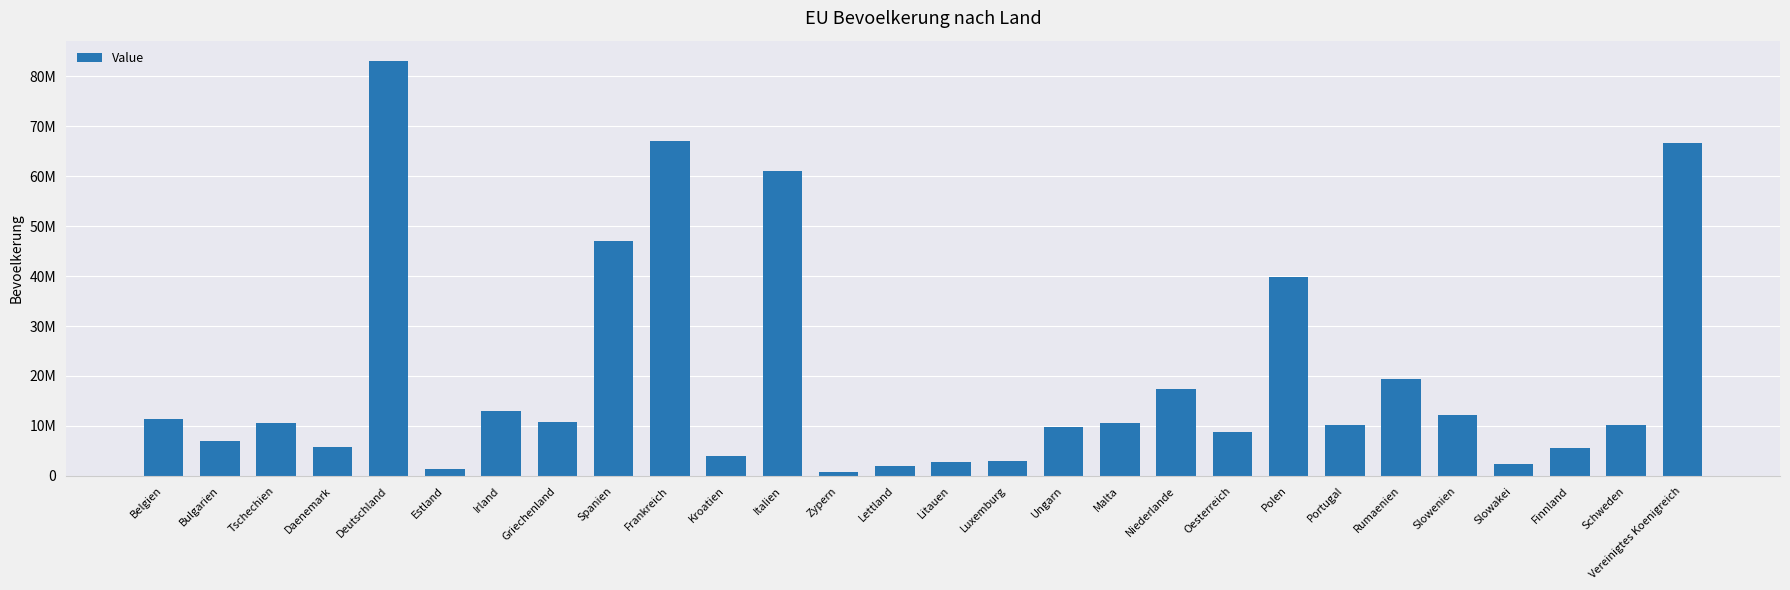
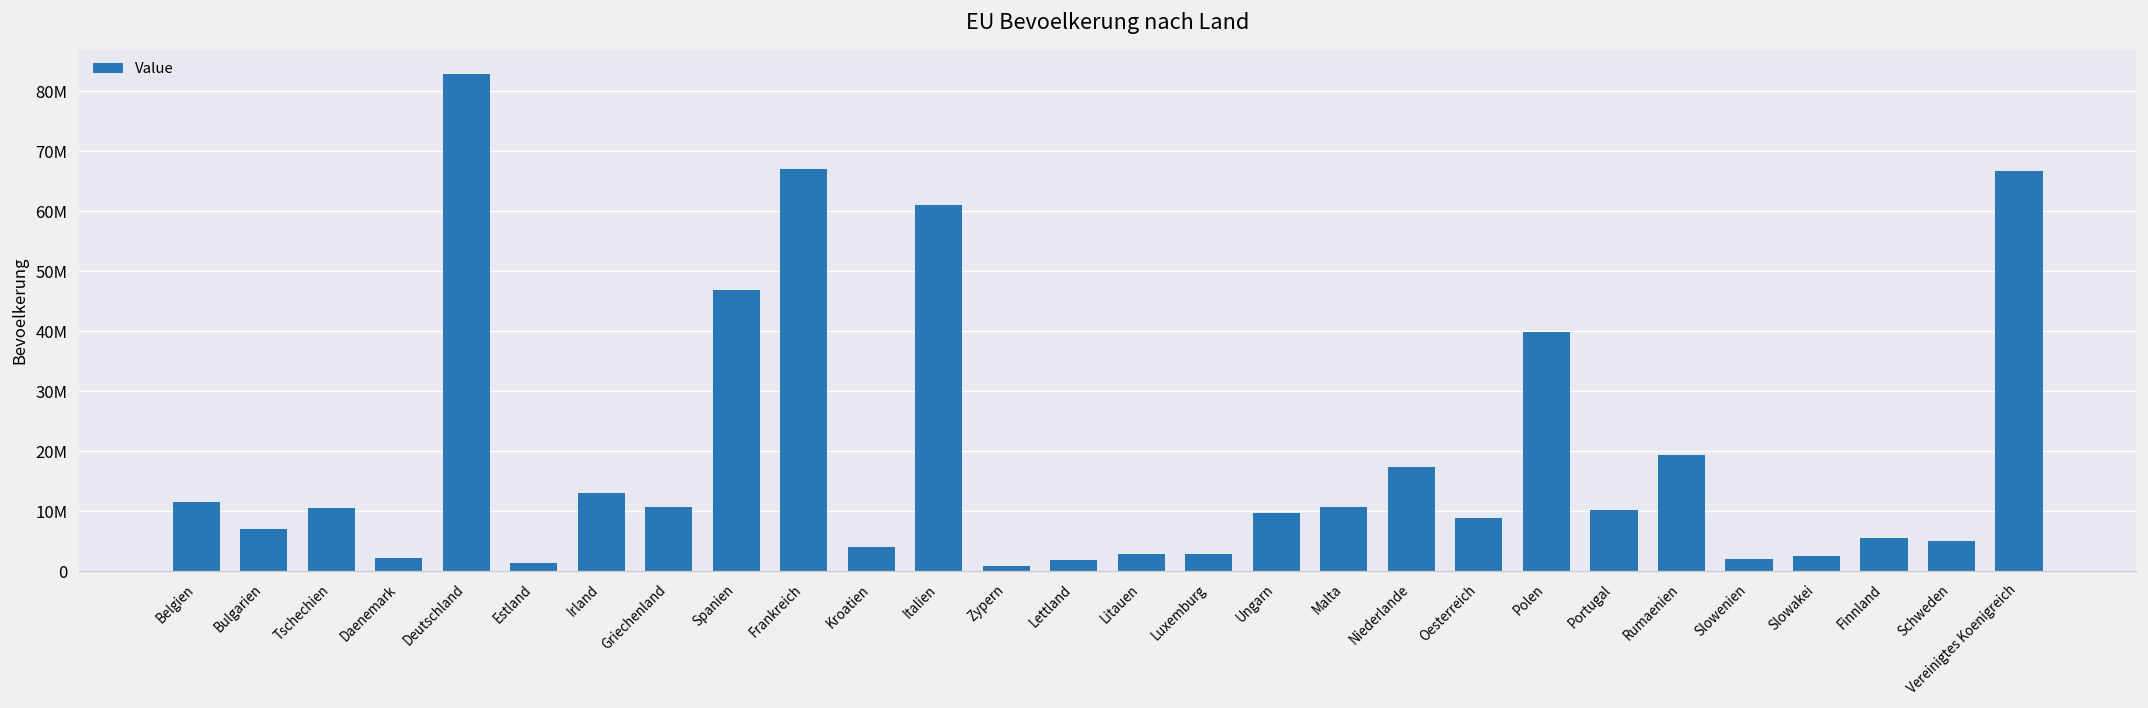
  {
    "Belgien": 11000000,
    "Bulgarien": 7000000,
    "Tschechien": 11000000,
-   "Daenemark": 6000000,
+   "Daenemark": 2000000,
    "Deutschland": 83000000,
    "Estland": 1000000,
    "Irland": 13000000,
    "Griechenland": 11000000,
    "Spanien": 47000000,
    "Frankreich": 67000000,
    "Kroatien": 4000000,
    "Italien": 61000000,
    "Zypern": 1000000,
    "Lettland": 2000000,
    "Litauen": 3000000,
    "Luxemburg": 3000000,
    "Ungarn": 10000000,
    "Malta": 11000000,
    "Niederlande": 17000000,
    "Oesterreich": 9000000,
    "Polen": 40000000,
    "Portugal": 10000000,
    "Rumaenien": 19000000,
-   "Slowenien": 12000000,
+   "Slowenien": 2000000,
    "Slowakei": 2000000,
    "Finnland": 6000000,
-   "Schweden": 10000000,
+   "Schweden": 5000000,
    "Vereinigtes Koenigreich": 67000000
  }
